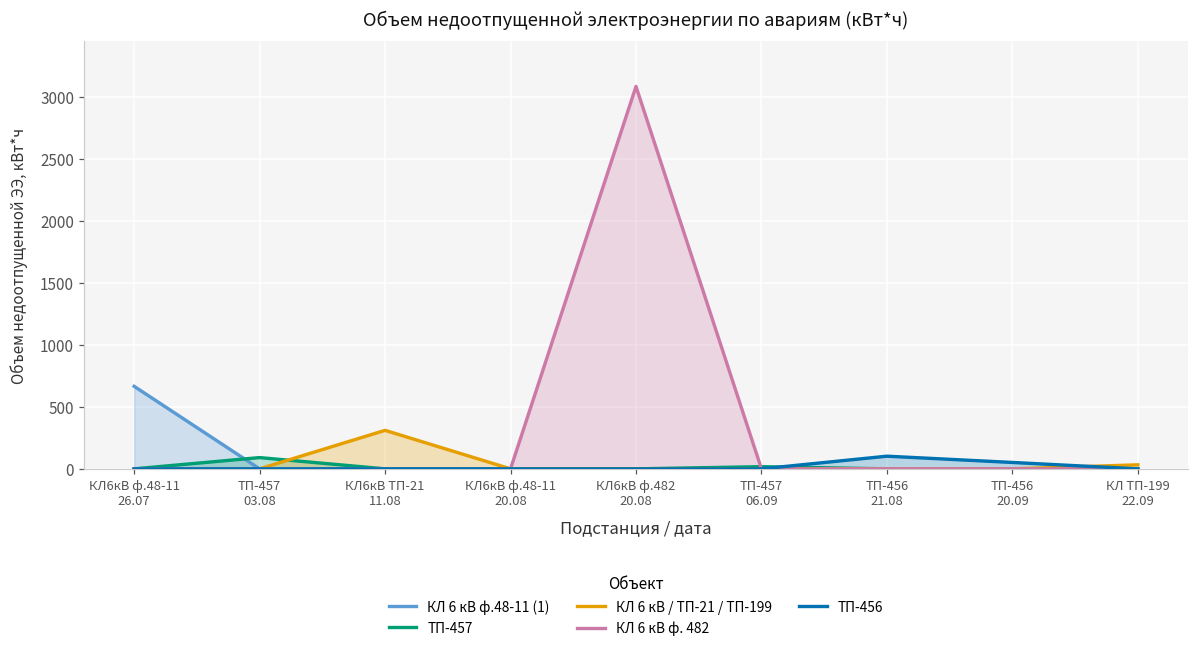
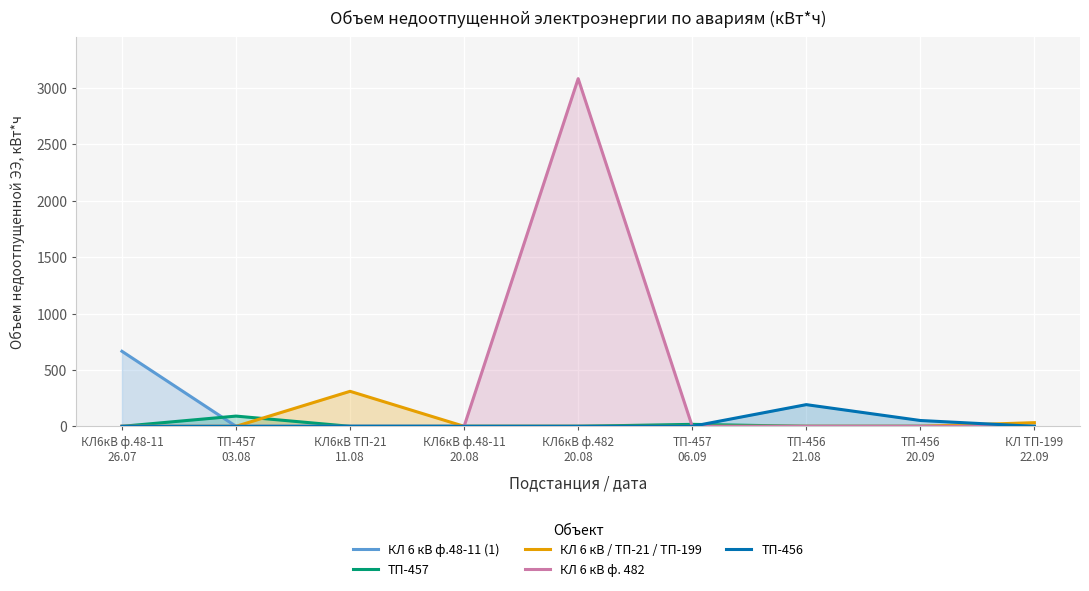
  {
    "КЛ 6 кВ ф.48-11 (1)": {
      "КЛ6кВ ф.48-11 26.07": 670
    },
    "ТП-457": {
      "ТП-457 03.08": 90
    },
    "КЛ 6 кВ / ТП-21 / ТП-199": {
      "КЛ6кВ ТП-21 11.08": 310,
      "КЛ ТП-199 22.09": 30
    },
    "КЛ 6 кВ ф. 482": {
      "КЛ6кВ ф.482 20.08": 3080
    },
    "ТП-456": {
-     "ТП-456 21.08": 100,
+     "ТП-456 21.08": 190,
      "ТП-456 20.09": 50
    }
  }
